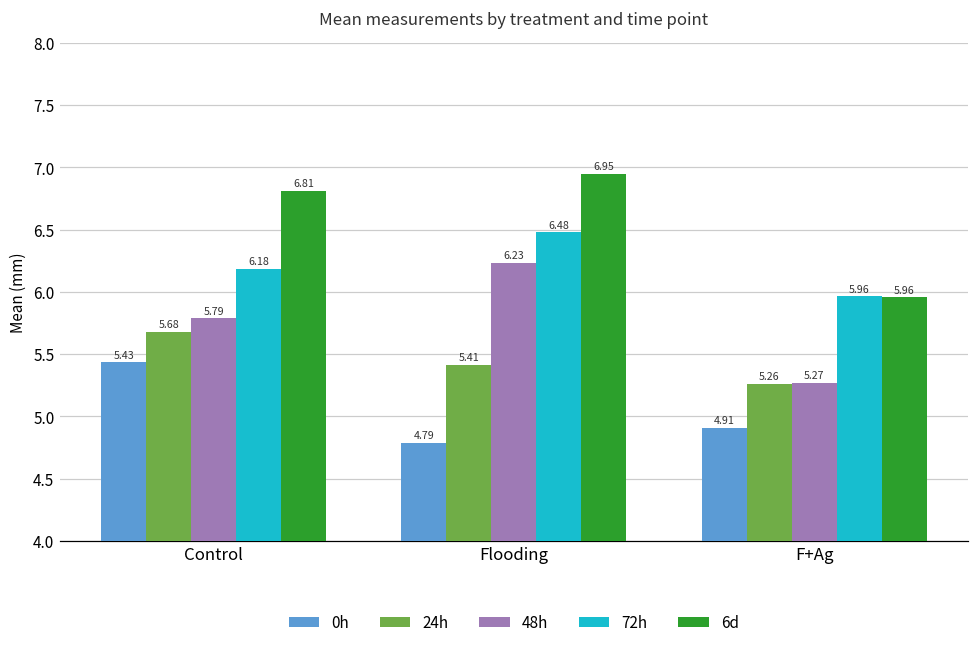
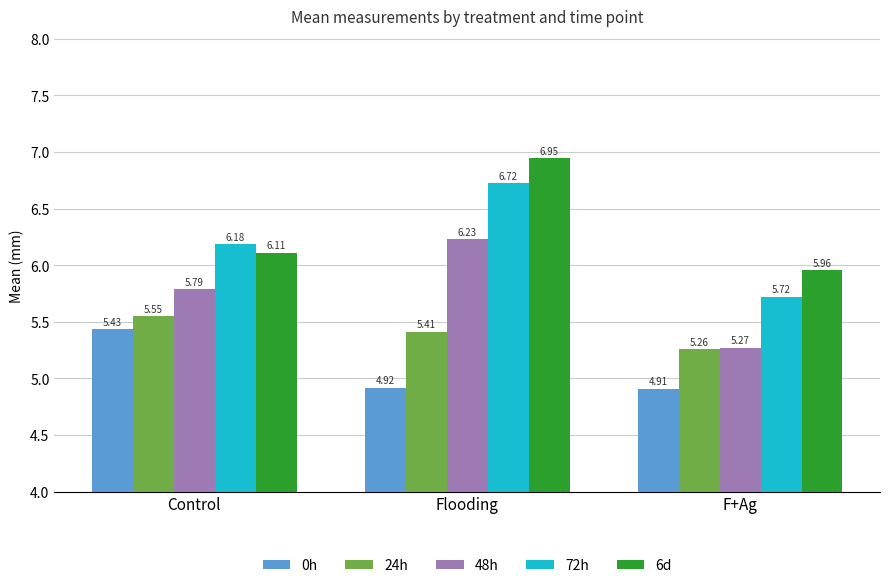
  {
    "0h": {
      "Control": 5.43,
-     "Flooding": 4.79,
+     "Flooding": 4.92,
      "F+Ag": 4.91
    },
    "24h": {
-     "Control": 5.68,
+     "Control": 5.55,
      "Flooding": 5.41,
      "F+Ag": 5.26
    },
    "48h": {
      "Control": 5.79,
      "Flooding": 6.23,
      "F+Ag": 5.27
    },
    "72h": {
      "Control": 6.18,
-     "Flooding": 6.48,
-     "F+Ag": 5.96
+     "Flooding": 6.72,
+     "F+Ag": 5.72
    },
    "6d": {
-     "Control": 6.81,
+     "Control": 6.11,
      "Flooding": 6.95,
      "F+Ag": 5.96
    }
  }
